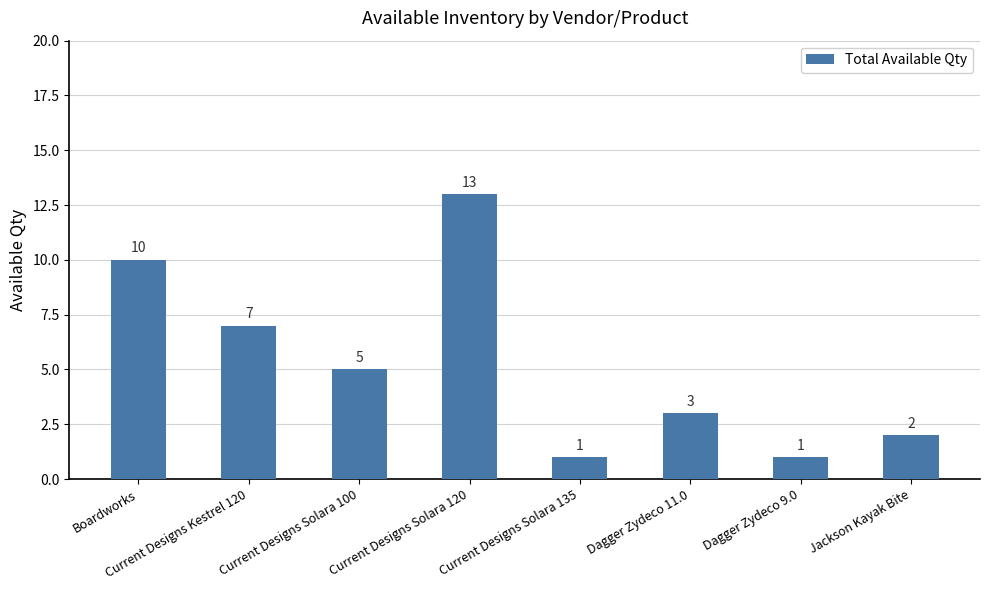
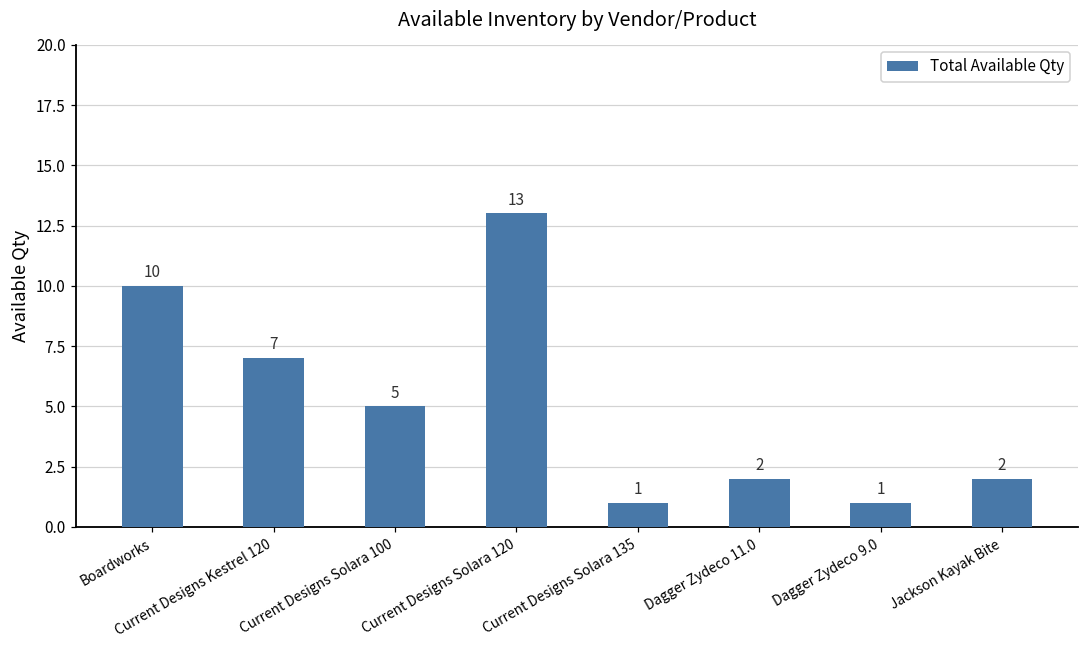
  {
    "Boardworks": 10,
    "Current Designs Kestrel 120": 7,
    "Current Designs Solara 100": 5,
    "Current Designs Solara 120": 13,
    "Current Designs Solara 135": 1,
-   "Dagger Zydeco 11.0": 3,
+   "Dagger Zydeco 11.0": 2,
    "Dagger Zydeco 9.0": 1,
    "Jackson Kayak Bite": 2
  }
